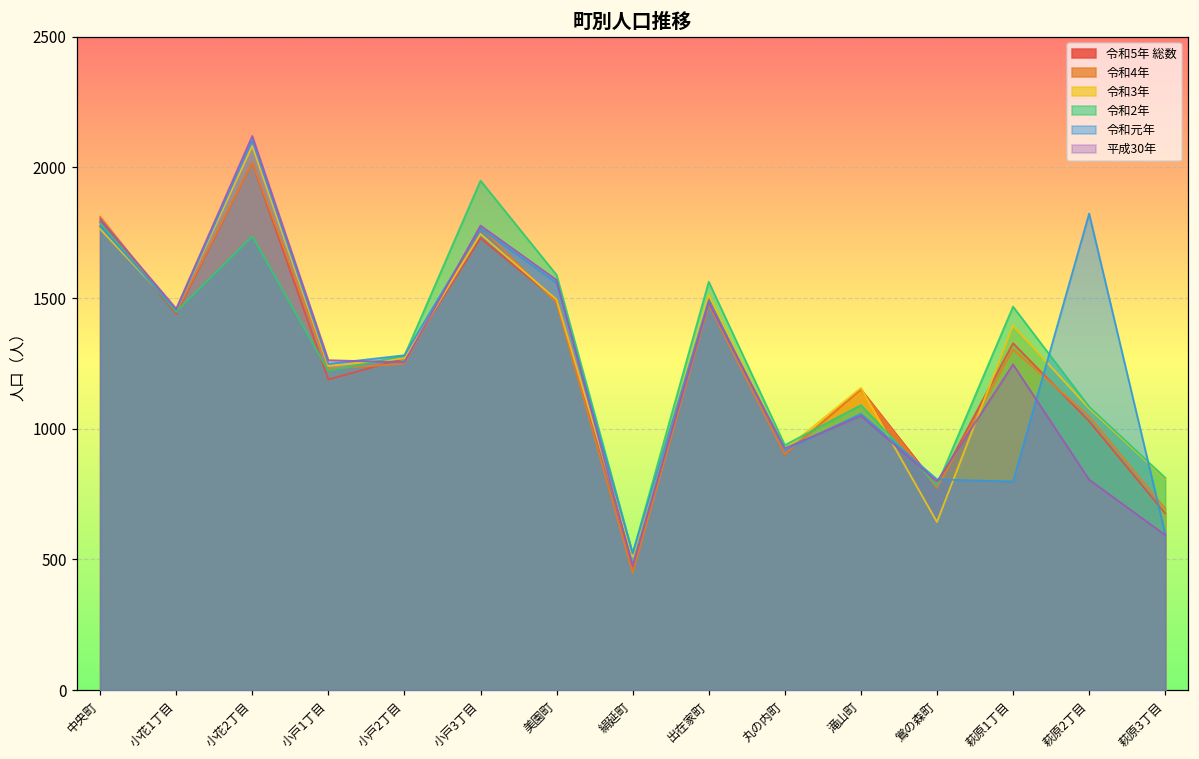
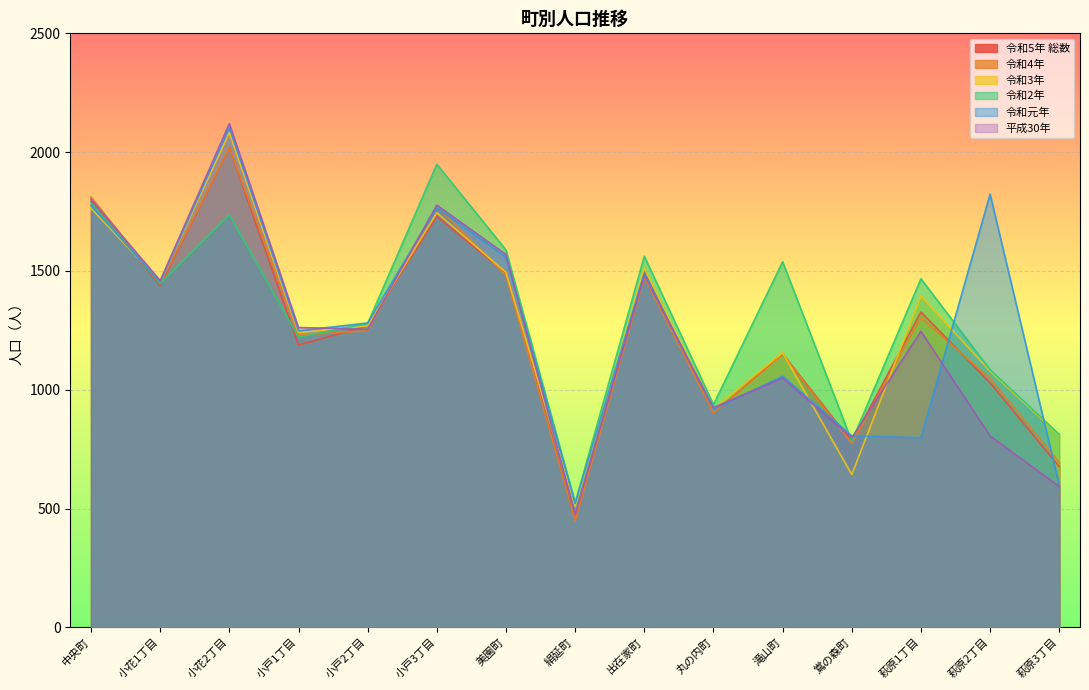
  {
    "令和3年": {
      "中央町": 1760,
      "小花2丁目": 2080,
      "小戸3丁目": 1750,
      "絹延町": 510,
      "出在家町": 1510,
      "鴬の森町": 640,
      "萩原1丁目": 1400
    },
    "令和2年": {
      "小花2丁目": 1740,
      "小戸3丁目": 1950,
      "美園町": 1590,
      "出在家町": 1560,
      "丸の内町": 940,
-     "滝山町": 1090,
+     "滝山町": 1540,
      "萩原1丁目": 1470
    },
    "令和元年": {
      "中央町": 1780,
      "小花2丁目": 2100,
      "美園町": 1560,
      "萩原1丁目": 800,
      "萩原2丁目": 1820
    },
    "平成30年": {
      "小花2丁目": 2120,
      "小戸1丁目": 1260,
      "美園町": 1570,
      "絹延町": 480,
      "萩原1丁目": 1250,
      "萩原2丁目": 810
    }
  }
